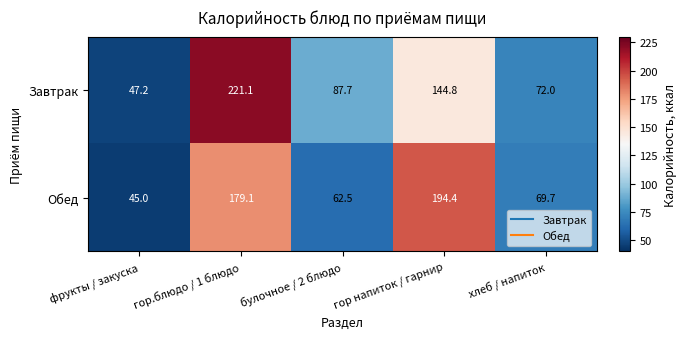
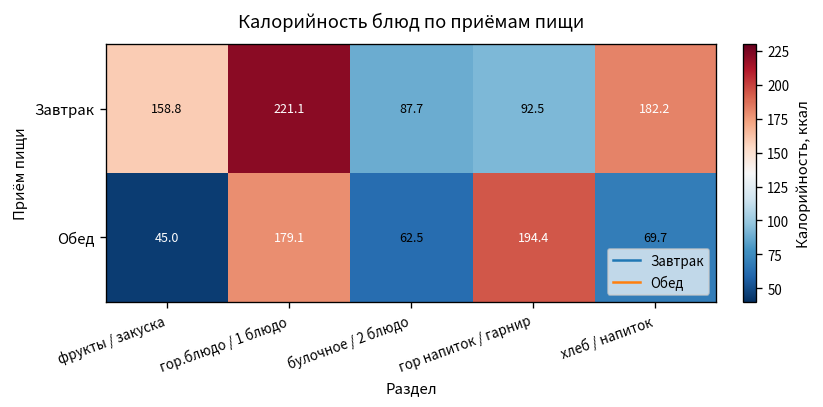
  {
    "Завтрак": {
-     "фрукты / закуска": 47.2,
+     "фрукты / закуска": 158.8,
      "гор.блюдо / 1 блюдо": 221.1,
      "булочное / 2 блюдо": 87.7,
-     "гор напиток / гарнир": 144.8,
-     "хлеб / напиток": 72.0
+     "гор напиток / гарнир": 92.5,
+     "хлеб / напиток": 182.2
    },
    "Обед": {
      "фрукты / закуска": 45.0,
      "гор.блюдо / 1 блюдо": 179.1,
      "булочное / 2 блюдо": 62.5,
      "гор напиток / гарнир": 194.4,
      "хлеб / напиток": 69.7
    }
  }
